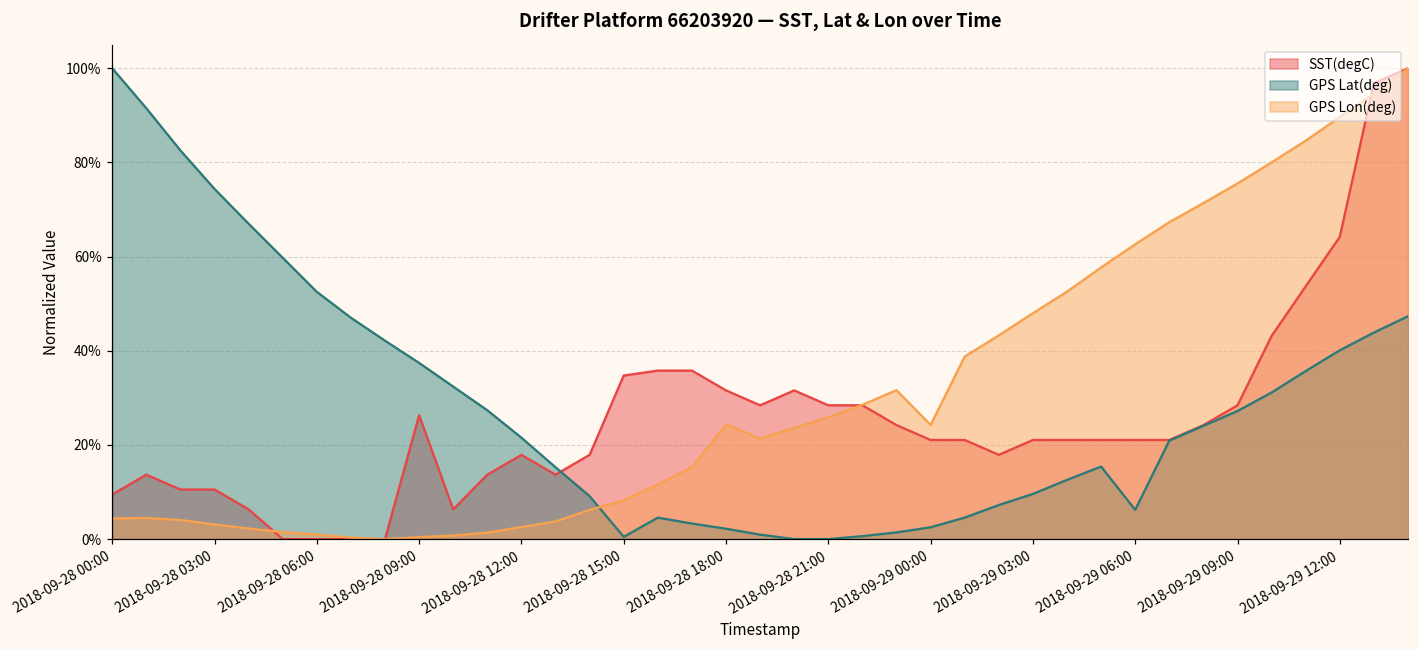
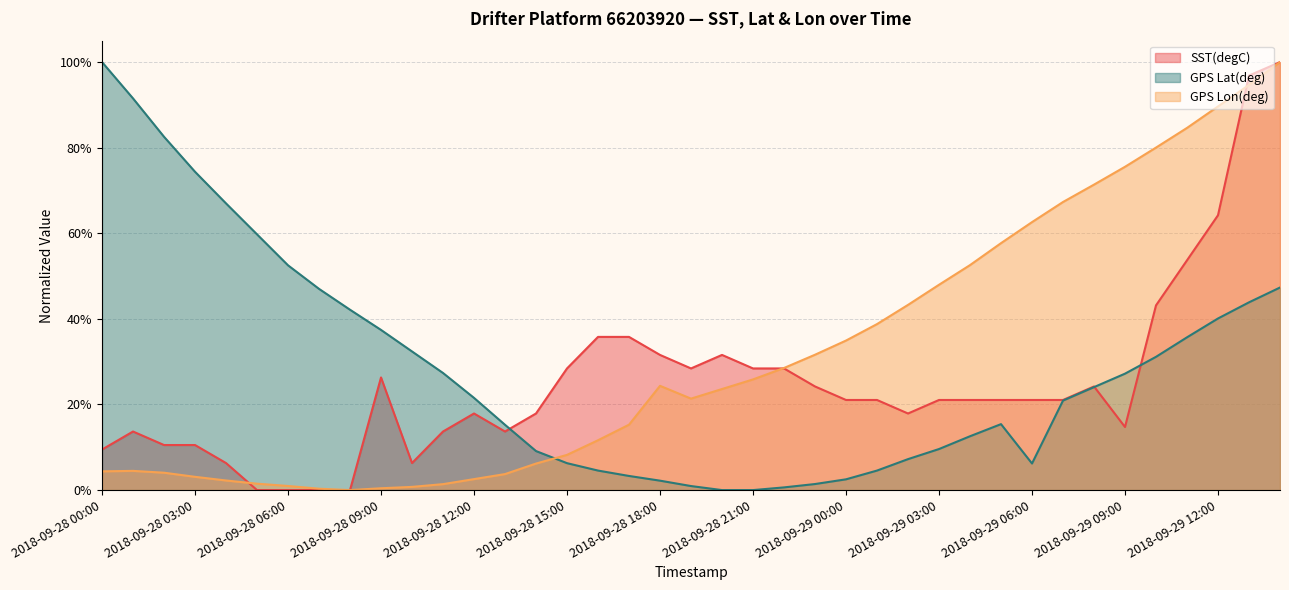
  {
    "SST(degC)": {
      "2018-09-28 00:00": "9%",
      "2018-09-28 03:00": "11%",
      "2018-09-28 06:00": "0%",
      "2018-09-28 09:00": "26%",
      "2018-09-28 12:00": "18%",
-     "2018-09-28 15:00": "35%",
+     "2018-09-28 15:00": "28%",
      "2018-09-28 18:00": "32%",
      "2018-09-28 21:00": "28%",
      "2018-09-29 00:00": "21%",
      "2018-09-29 03:00": "21%",
      "2018-09-29 06:00": "21%",
-     "2018-09-29 09:00": "28%",
+     "2018-09-29 09:00": "15%",
      "2018-09-29 12:00": "64%"
    },
    "GPS Lat(deg)": {
      "2018-09-28 00:00": "100%",
      "2018-09-28 03:00": "74%",
      "2018-09-28 06:00": "53%",
      "2018-09-28 09:00": "37%",
      "2018-09-28 12:00": "22%",
-     "2018-09-28 15:00": "0%",
+     "2018-09-28 15:00": "6%",
      "2018-09-28 18:00": "2%",
      "2018-09-28 21:00": "0%",
      "2018-09-29 00:00": "3%",
      "2018-09-29 03:00": "10%",
      "2018-09-29 06:00": "6%",
      "2018-09-29 09:00": "27%",
      "2018-09-29 12:00": "40%"
    },
    "GPS Lon(deg)": {
      "2018-09-28 00:00": "4%",
      "2018-09-28 03:00": "3%",
      "2018-09-28 06:00": "1%",
      "2018-09-28 09:00": "0%",
      "2018-09-28 12:00": "3%",
      "2018-09-28 15:00": "8%",
      "2018-09-28 18:00": "24%",
      "2018-09-28 21:00": "26%",
-     "2018-09-29 00:00": "24%",
+     "2018-09-29 00:00": "35%",
      "2018-09-29 03:00": "48%",
      "2018-09-29 06:00": "63%",
      "2018-09-29 09:00": "76%"
    }
  }
